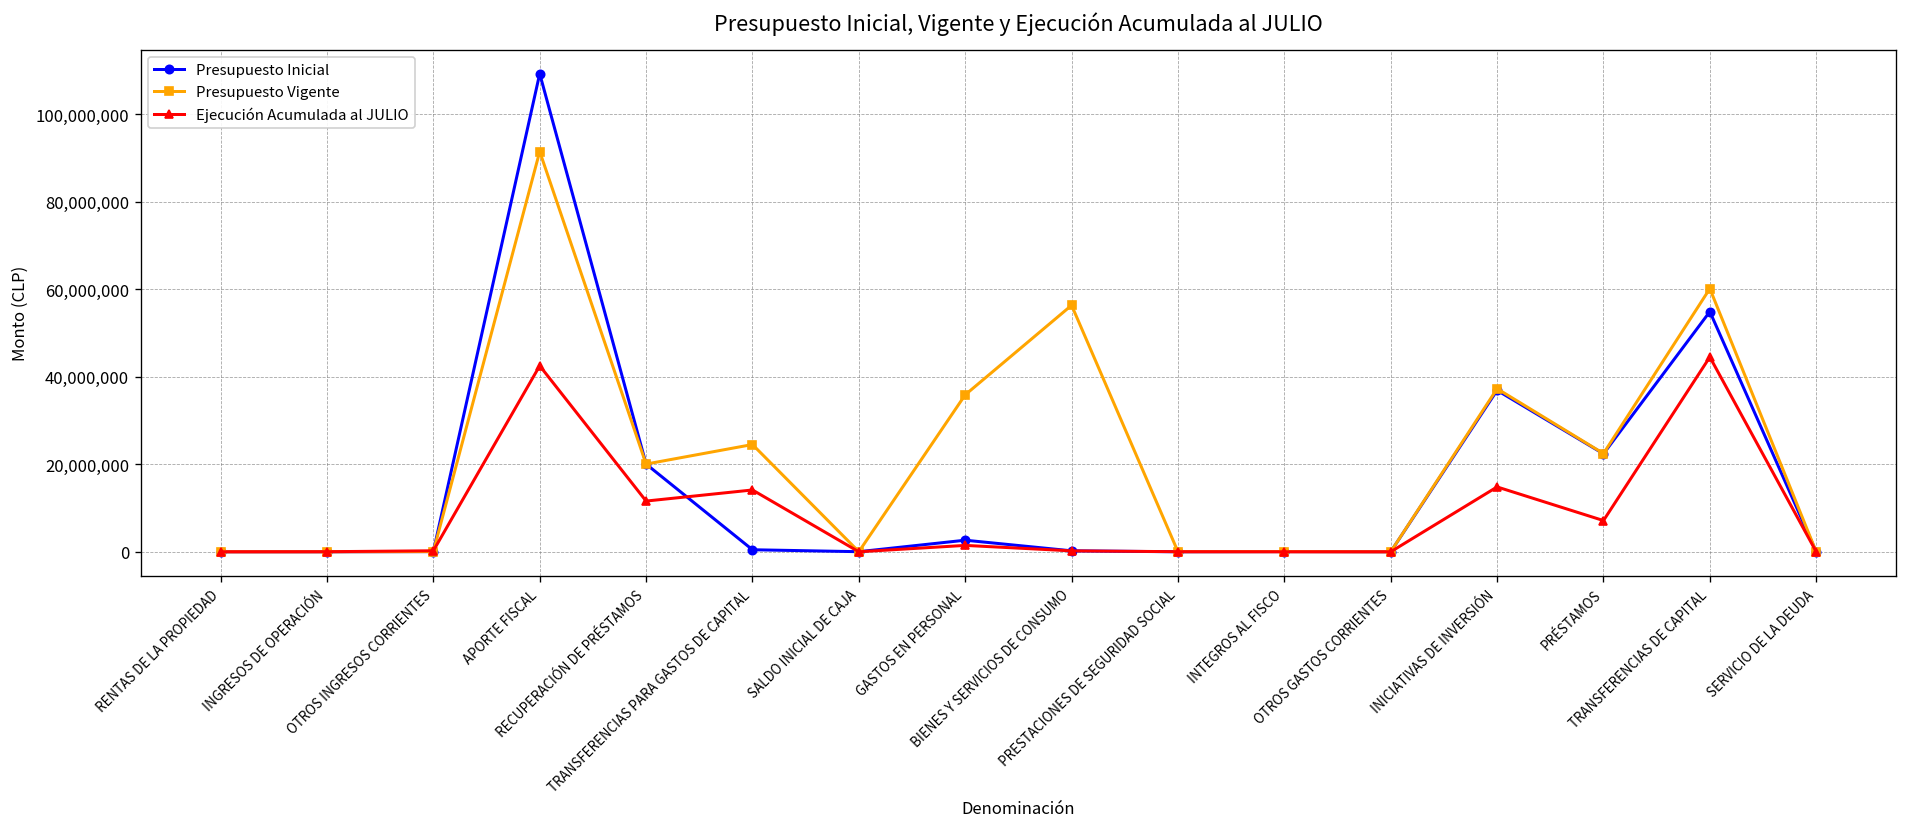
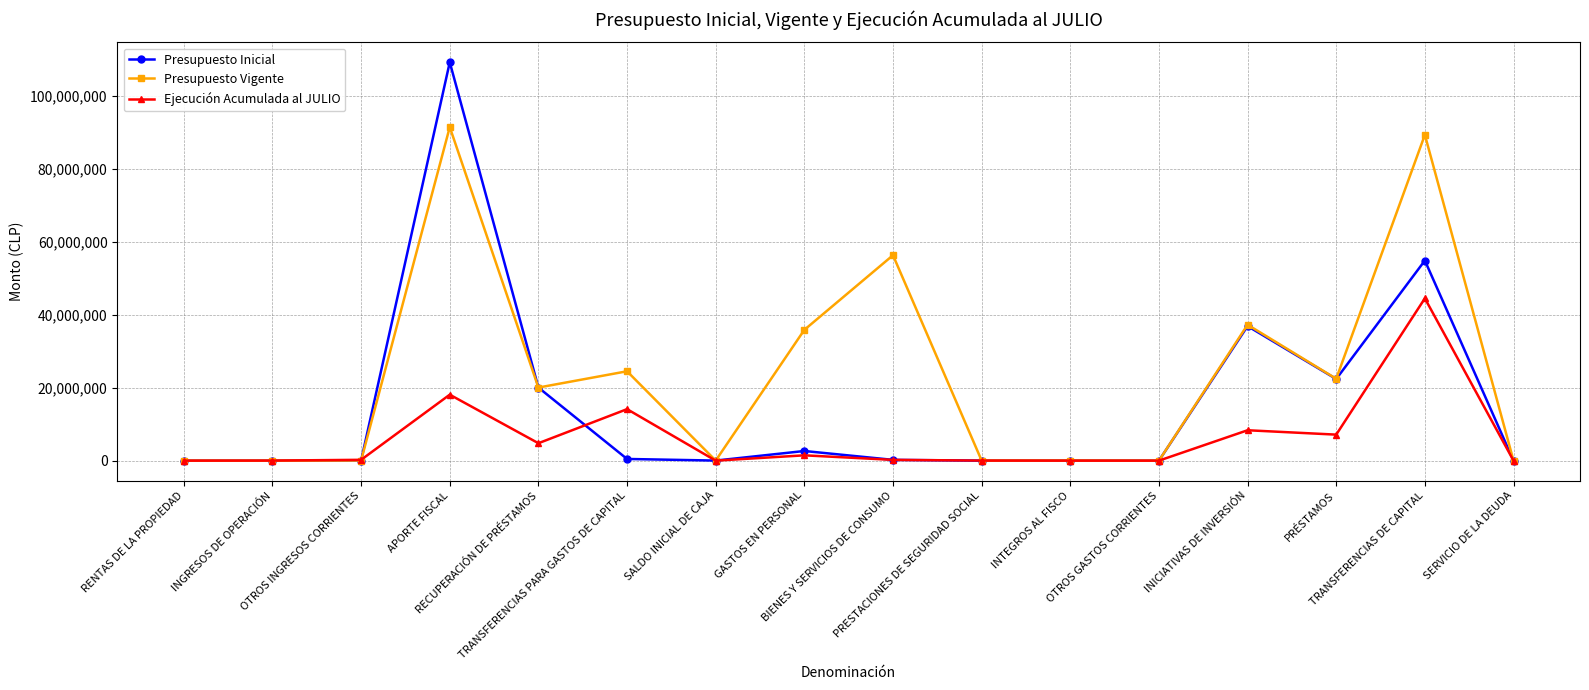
  {
    "Presupuesto Inicial": {
      "APORTE FISCAL": "109,000,000",
      "TRANSFERENCIAS PARA GASTOS DE CAPITAL": "0",
      "GASTOS EN PERSONAL": "3,000,000",
      "TRANSFERENCIAS DE CAPITAL": "55,000,000"
    },
    "Presupuesto Vigente": {
      "APORTE FISCAL": "92,000,000",
      "TRANSFERENCIAS PARA GASTOS DE CAPITAL": "25,000,000",
      "GASTOS EN PERSONAL": "36,000,000",
      "BIENES Y SERVICIOS DE CONSUMO": "56,000,000",
-     "TRANSFERENCIAS DE CAPITAL": "60,000,000"
+     "TRANSFERENCIAS DE CAPITAL": "89,000,000"
    },
    "Ejecución Acumulada al JULIO": {
-     "APORTE FISCAL": "43,000,000",
-     "RECUPERACIÓN DE PRÉSTAMOS": "12,000,000",
+     "APORTE FISCAL": "18,000,000",
+     "RECUPERACIÓN DE PRÉSTAMOS": "5,000,000",
      "TRANSFERENCIAS PARA GASTOS DE CAPITAL": "14,000,000",
      "GASTOS EN PERSONAL": "1,000,000",
-     "INICIATIVAS DE INVERSIÓN": "15,000,000",
+     "INICIATIVAS DE INVERSIÓN": "8,000,000",
      "PRÉSTAMOS": "7,000,000",
      "TRANSFERENCIAS DE CAPITAL": "45,000,000"
    }
  }
